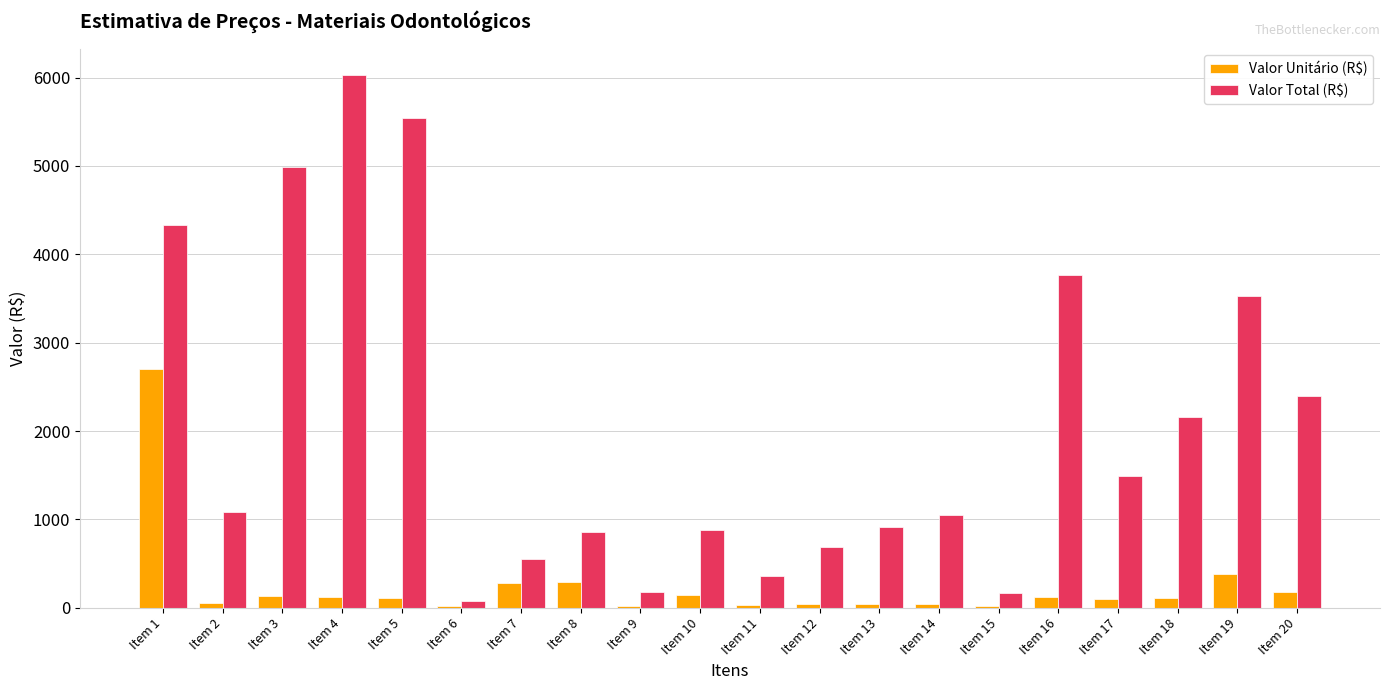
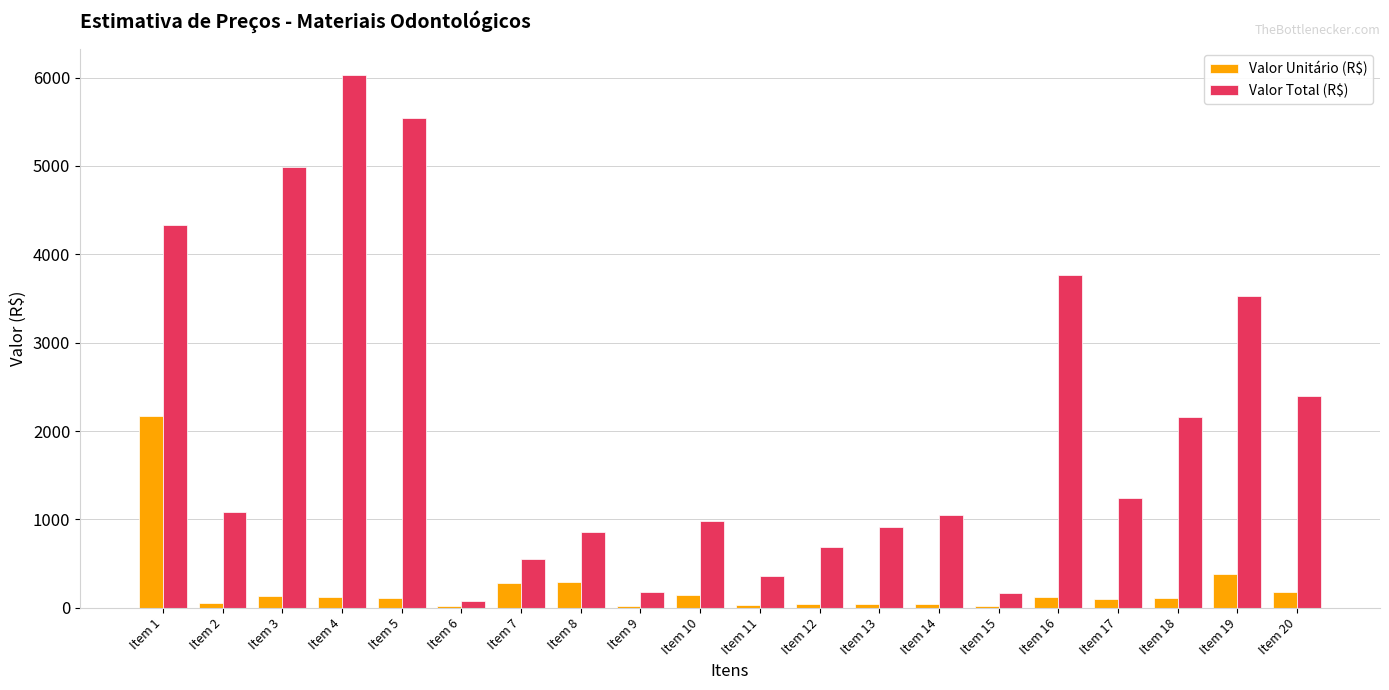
  {
    "Valor Unitário (R$)": {
-     "Item 1": 2700,
+     "Item 1": 2200,
      "Item 2": 100,
      "Item 3": 100,
      "Item 4": 100,
      "Item 5": 100,
      "Item 7": 300,
      "Item 8": 300,
      "Item 10": 100,
      "Item 11": 0,
      "Item 12": 0,
      "Item 13": 0,
      "Item 14": 0,
      "Item 16": 100,
      "Item 17": 100,
      "Item 18": 100,
      "Item 19": 400,
      "Item 20": 200
    },
    "Valor Total (R$)": {
      "Item 1": 4300,
      "Item 2": 1100,
      "Item 3": 5000,
      "Item 4": 6000,
      "Item 5": 5500,
      "Item 6": 100,
      "Item 7": 600,
      "Item 8": 900,
      "Item 9": 200,
-     "Item 10": 900,
+     "Item 10": 1000,
      "Item 11": 400,
      "Item 12": 700,
      "Item 13": 900,
      "Item 14": 1000,
      "Item 15": 200,
      "Item 16": 3800,
-     "Item 17": 1500,
+     "Item 17": 1200,
      "Item 18": 2200,
      "Item 19": 3500,
      "Item 20": 2400
    }
  }
